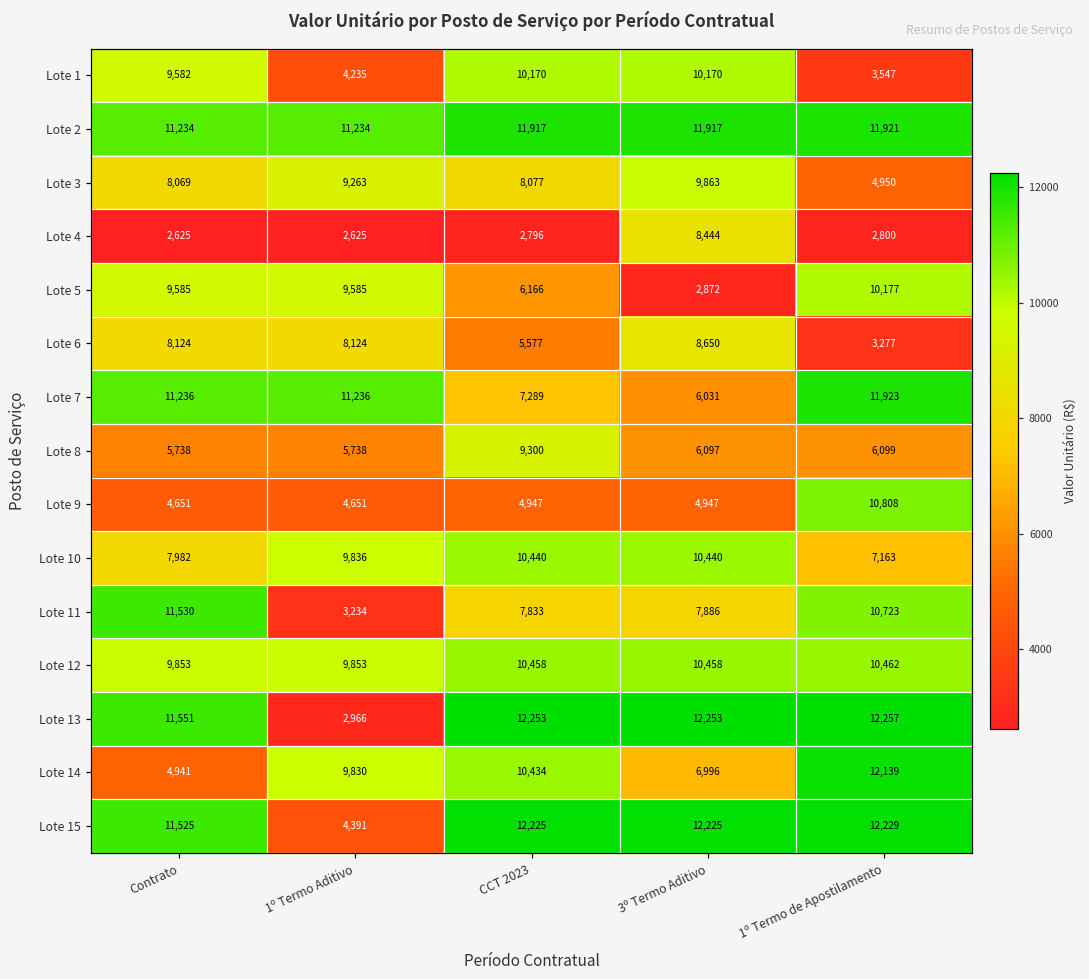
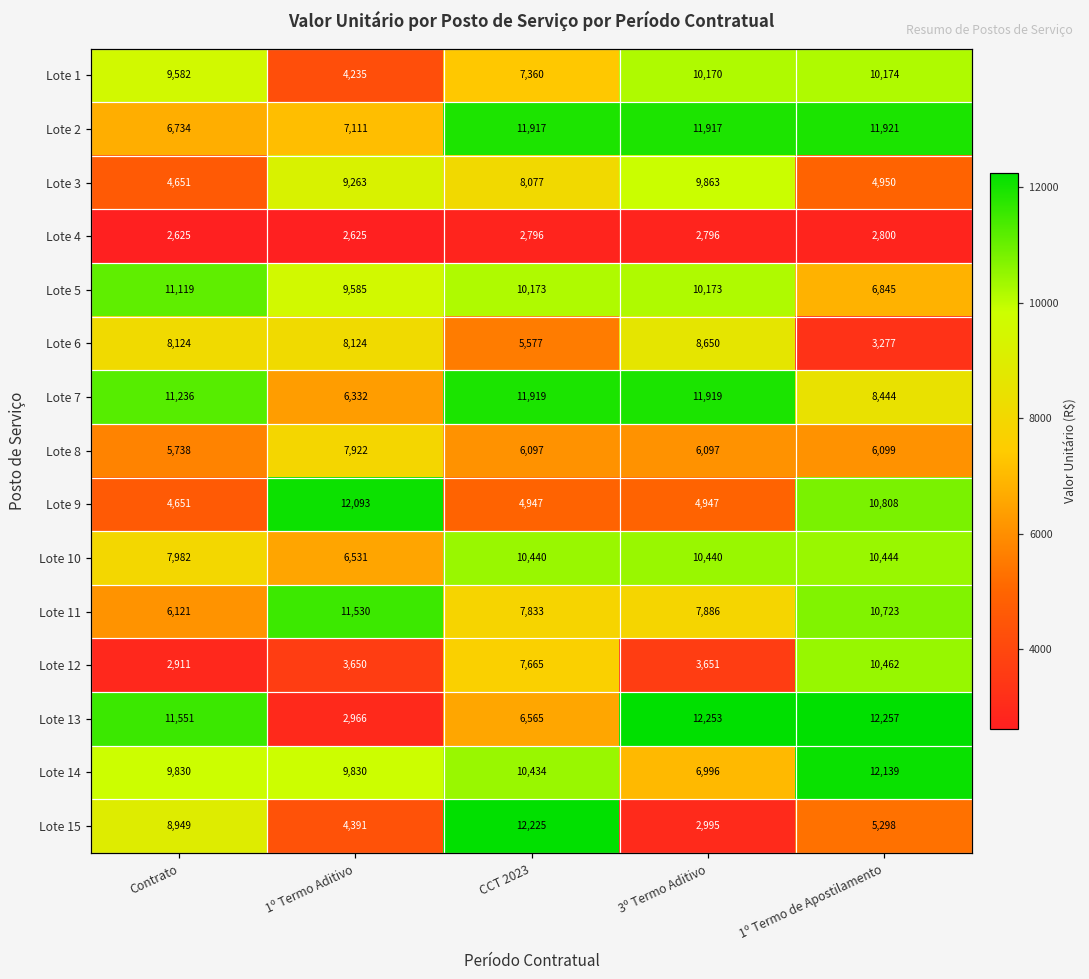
  {
    "Lote 1": {
      "Contrato": "9,582",
      "1º Termo Aditivo": "4,235",
-     "CCT 2023": "10,170",
+     "CCT 2023": "7,360",
      "3º Termo Aditivo": "10,170",
-     "1º Termo de Apostilamento": "3,547"
+     "1º Termo de Apostilamento": "10,174"
    },
    "Lote 2": {
-     "Contrato": "11,234",
-     "1º Termo Aditivo": "11,234",
+     "Contrato": "6,734",
+     "1º Termo Aditivo": "7,111",
      "CCT 2023": "11,917",
      "3º Termo Aditivo": "11,917",
      "1º Termo de Apostilamento": "11,921"
    },
    "Lote 3": {
-     "Contrato": "8,069",
+     "Contrato": "4,651",
      "1º Termo Aditivo": "9,263",
      "CCT 2023": "8,077",
      "3º Termo Aditivo": "9,863",
      "1º Termo de Apostilamento": "4,950"
    },
    "Lote 4": {
      "Contrato": "2,625",
      "1º Termo Aditivo": "2,625",
      "CCT 2023": "2,796",
-     "3º Termo Aditivo": "8,444",
+     "3º Termo Aditivo": "2,796",
      "1º Termo de Apostilamento": "2,800"
    },
    "Lote 5": {
-     "Contrato": "9,585",
+     "Contrato": "11,119",
      "1º Termo Aditivo": "9,585",
-     "CCT 2023": "6,166",
-     "3º Termo Aditivo": "2,872",
-     "1º Termo de Apostilamento": "10,177"
+     "CCT 2023": "10,173",
+     "3º Termo Aditivo": "10,173",
+     "1º Termo de Apostilamento": "6,845"
    },
    "Lote 6": {
      "Contrato": "8,124",
      "1º Termo Aditivo": "8,124",
      "CCT 2023": "5,577",
      "3º Termo Aditivo": "8,650",
      "1º Termo de Apostilamento": "3,277"
    },
    "Lote 7": {
      "Contrato": "11,236",
-     "1º Termo Aditivo": "11,236",
-     "CCT 2023": "7,289",
-     "3º Termo Aditivo": "6,031",
-     "1º Termo de Apostilamento": "11,923"
+     "1º Termo Aditivo": "6,332",
+     "CCT 2023": "11,919",
+     "3º Termo Aditivo": "11,919",
+     "1º Termo de Apostilamento": "8,444"
    },
    "Lote 8": {
      "Contrato": "5,738",
-     "1º Termo Aditivo": "5,738",
-     "CCT 2023": "9,300",
+     "1º Termo Aditivo": "7,922",
+     "CCT 2023": "6,097",
      "3º Termo Aditivo": "6,097",
      "1º Termo de Apostilamento": "6,099"
    },
    "Lote 9": {
      "Contrato": "4,651",
-     "1º Termo Aditivo": "4,651",
+     "1º Termo Aditivo": "12,093",
      "CCT 2023": "4,947",
      "3º Termo Aditivo": "4,947",
      "1º Termo de Apostilamento": "10,808"
    },
    "Lote 10": {
      "Contrato": "7,982",
-     "1º Termo Aditivo": "9,836",
+     "1º Termo Aditivo": "6,531",
      "CCT 2023": "10,440",
      "3º Termo Aditivo": "10,440",
-     "1º Termo de Apostilamento": "7,163"
+     "1º Termo de Apostilamento": "10,444"
    },
    "Lote 11": {
-     "Contrato": "11,530",
-     "1º Termo Aditivo": "3,234",
+     "Contrato": "6,121",
+     "1º Termo Aditivo": "11,530",
      "CCT 2023": "7,833",
      "3º Termo Aditivo": "7,886",
      "1º Termo de Apostilamento": "10,723"
    },
    "Lote 12": {
-     "Contrato": "9,853",
-     "1º Termo Aditivo": "9,853",
-     "CCT 2023": "10,458",
-     "3º Termo Aditivo": "10,458",
+     "Contrato": "2,911",
+     "1º Termo Aditivo": "3,650",
+     "CCT 2023": "7,665",
+     "3º Termo Aditivo": "3,651",
      "1º Termo de Apostilamento": "10,462"
    },
    "Lote 13": {
      "Contrato": "11,551",
      "1º Termo Aditivo": "2,966",
-     "CCT 2023": "12,253",
+     "CCT 2023": "6,565",
      "3º Termo Aditivo": "12,253",
      "1º Termo de Apostilamento": "12,257"
    },
    "Lote 14": {
-     "Contrato": "4,941",
+     "Contrato": "9,830",
      "1º Termo Aditivo": "9,830",
      "CCT 2023": "10,434",
      "3º Termo Aditivo": "6,996",
      "1º Termo de Apostilamento": "12,139"
    },
    "Lote 15": {
-     "Contrato": "11,525",
+     "Contrato": "8,949",
      "1º Termo Aditivo": "4,391",
      "CCT 2023": "12,225",
-     "3º Termo Aditivo": "12,225",
-     "1º Termo de Apostilamento": "12,229"
+     "3º Termo Aditivo": "2,995",
+     "1º Termo de Apostilamento": "5,298"
    }
  }
